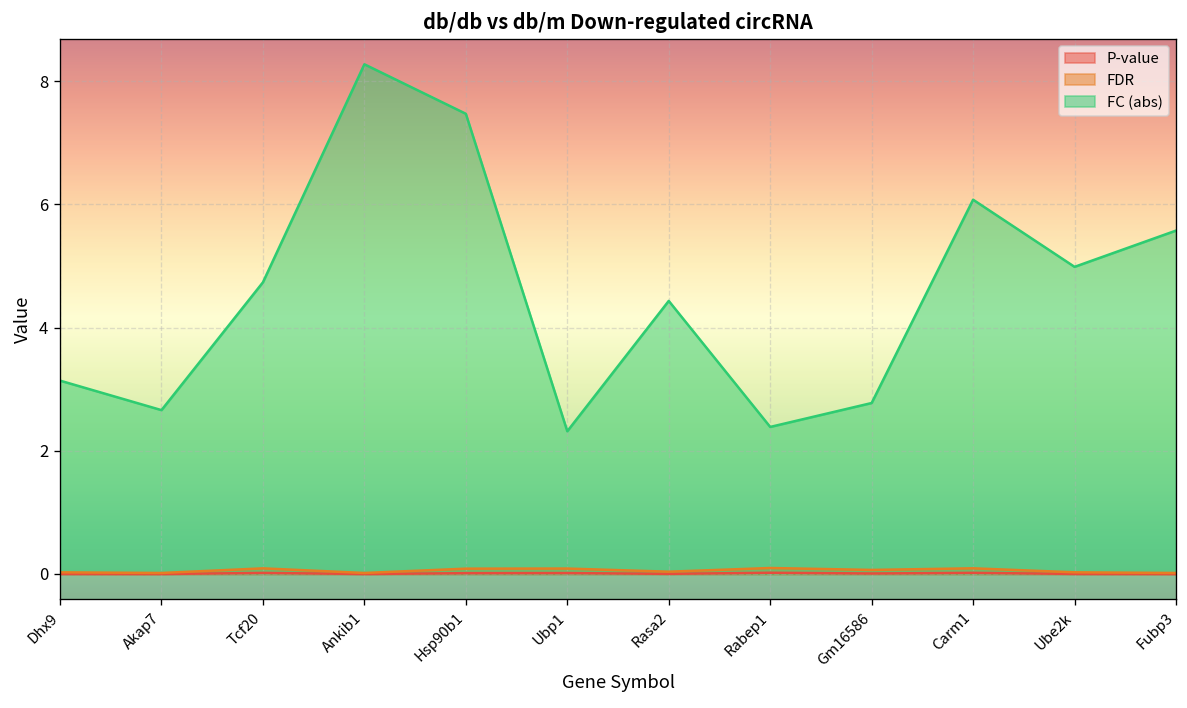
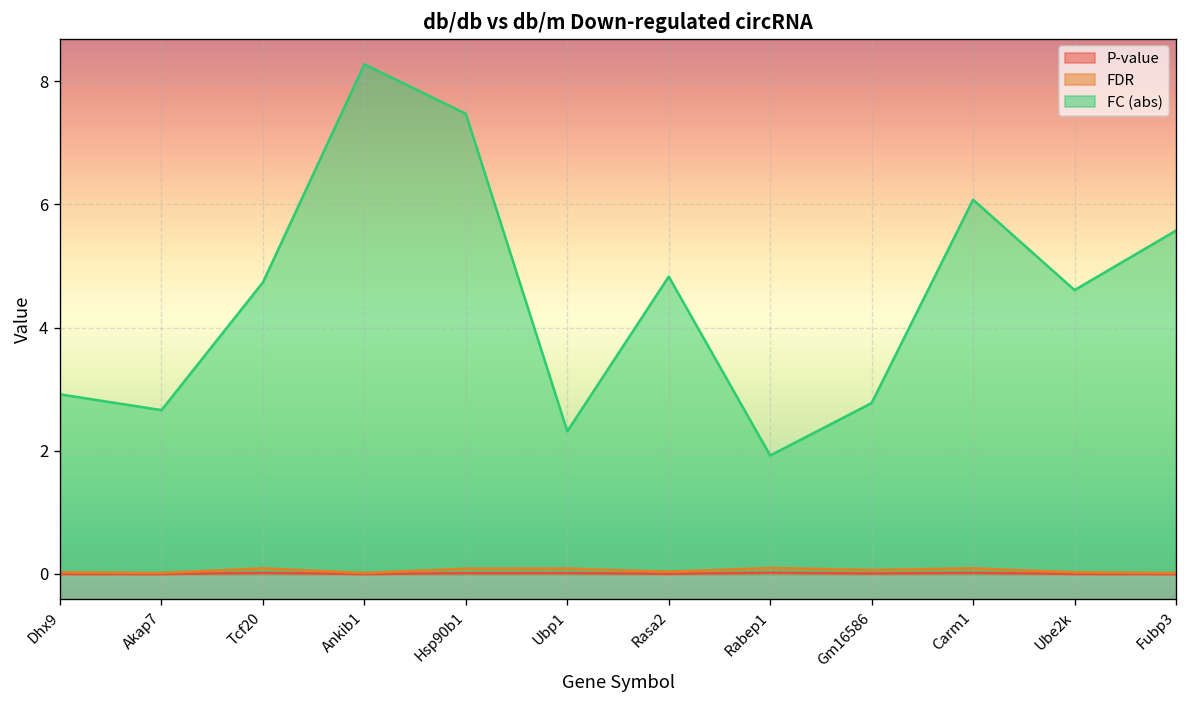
  {
    "FC (abs)": {
-     "Dhx9": 3.1,
+     "Dhx9": 2.9,
      "Akap7": 2.7,
      "Tcf20": 4.7,
      "Ankib1": 8.3,
      "Hsp90b1": 7.5,
      "Ubp1": 2.3,
-     "Rasa2": 4.4,
-     "Rabep1": 2.4,
+     "Rasa2": 4.8,
+     "Rabep1": 1.9,
      "Gm16586": 2.8,
      "Carm1": 6.1,
-     "Ube2k": 5.0,
+     "Ube2k": 4.6,
      "Fubp3": 5.6
    }
  }
